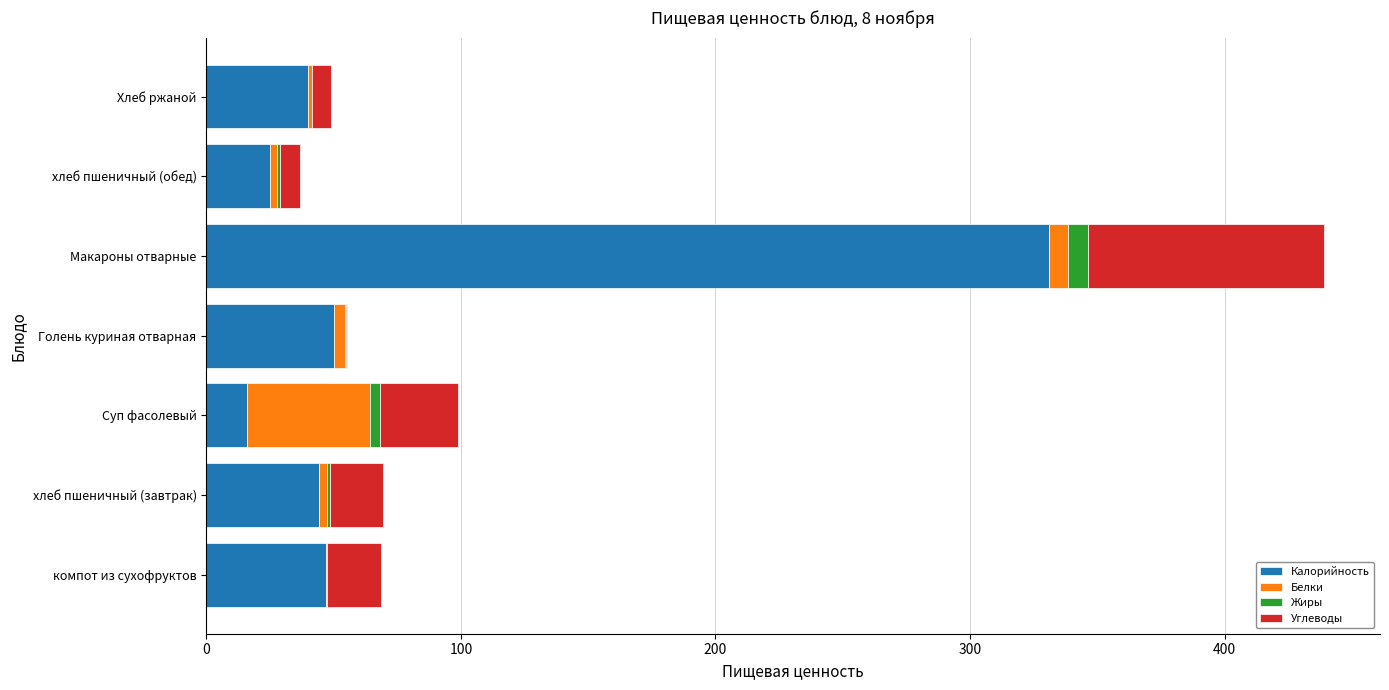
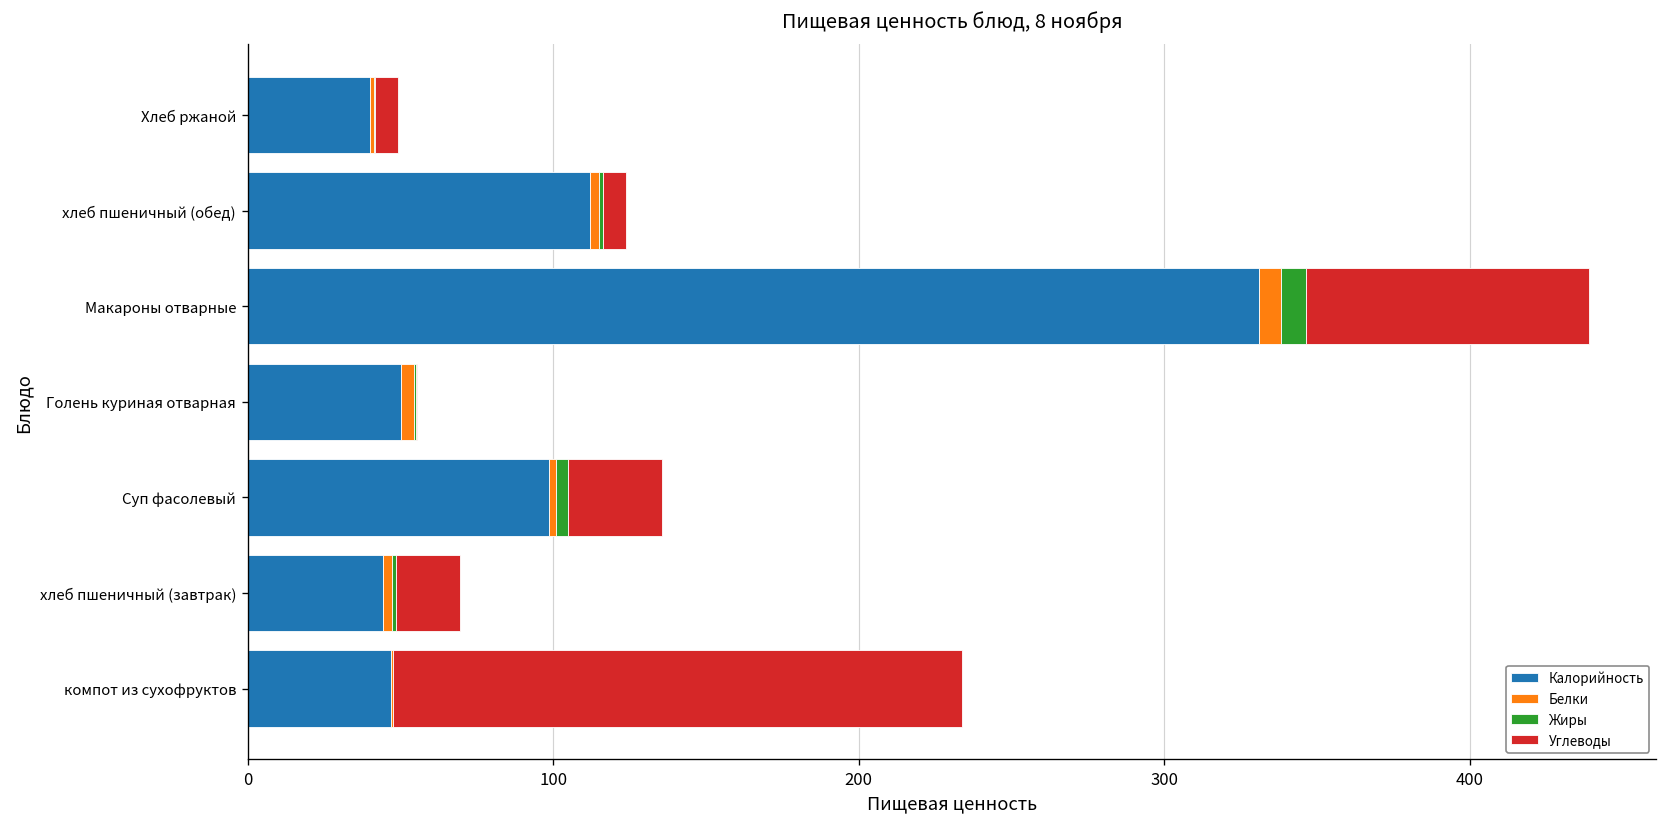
  {
    "Калорийность": {
      "Хлеб ржаной": 40,
-     "хлеб пшеничный (обед)": 25,
+     "хлеб пшеничный (обед)": 112,
      "Макароны отварные": 331,
      "Голень куриная отварная": 50,
-     "Суп фасолевый": 16,
+     "Суп фасолевый": 99,
      "хлеб пшеничный (завтрак)": 44,
      "компот из сухофруктов": 47
    },
    "Белки": {
      "Хлеб ржаной": 1,
      "хлеб пшеничный (обед)": 3,
      "Макароны отварные": 7,
      "Голень куриная отварная": 4,
-     "Суп фасолевый": 48,
+     "Суп фасолевый": 2,
      "хлеб пшеничный (завтрак)": 3
    },
    "Жиры": {
      "хлеб пшеничный (обед)": 1,
      "Макароны отварные": 8,
      "Суп фасолевый": 4,
      "хлеб пшеничный (завтрак)": 1,
      "компот из сухофруктов": 0
    },
    "Углеводы": {
      "Хлеб ржаной": 7,
      "хлеб пшеничный (обед)": 8,
      "Макароны отварные": 93,
      "Суп фасолевый": 31,
      "хлеб пшеничный (завтрак)": 21,
-     "компот из сухофруктов": 21
+     "компот из сухофруктов": 187
    }
  }
